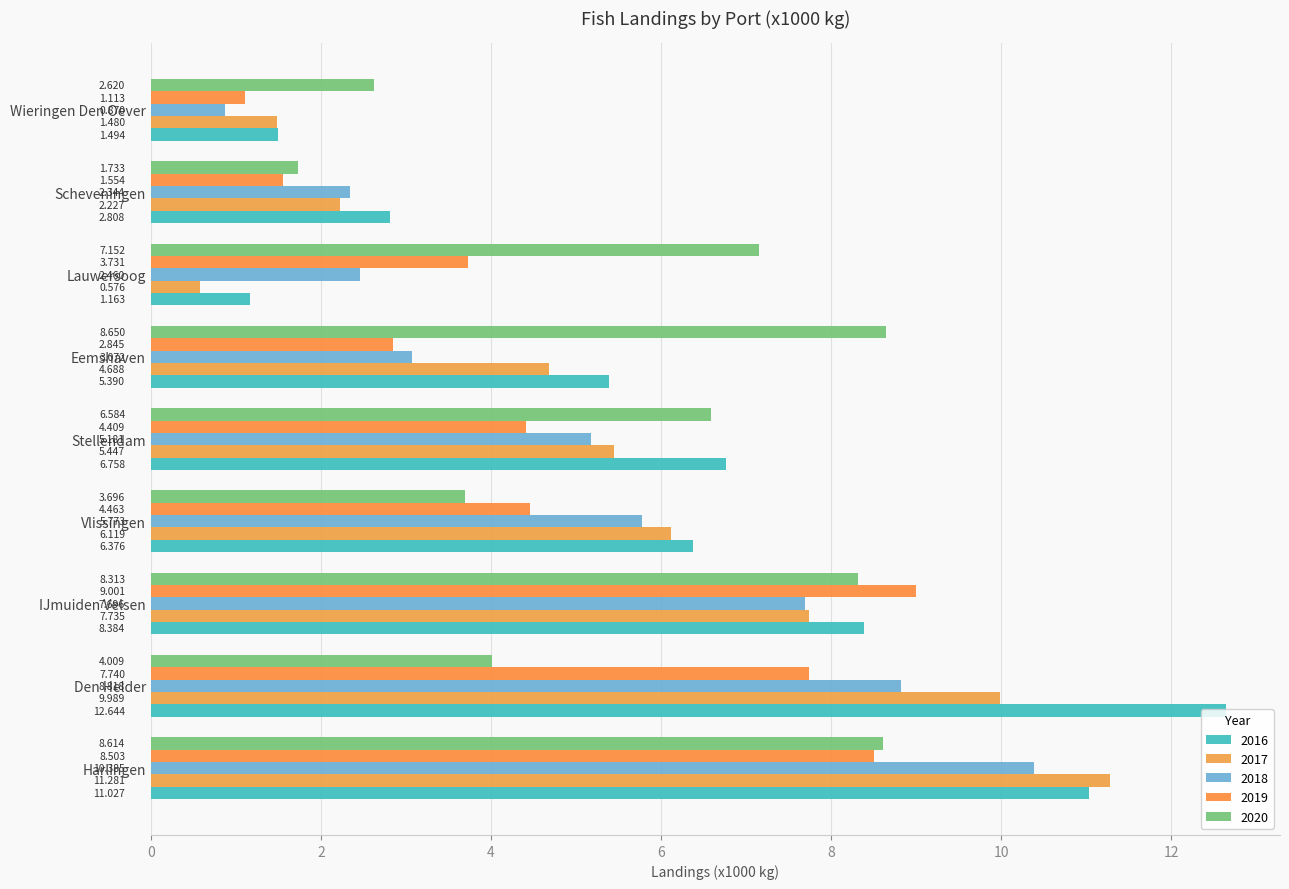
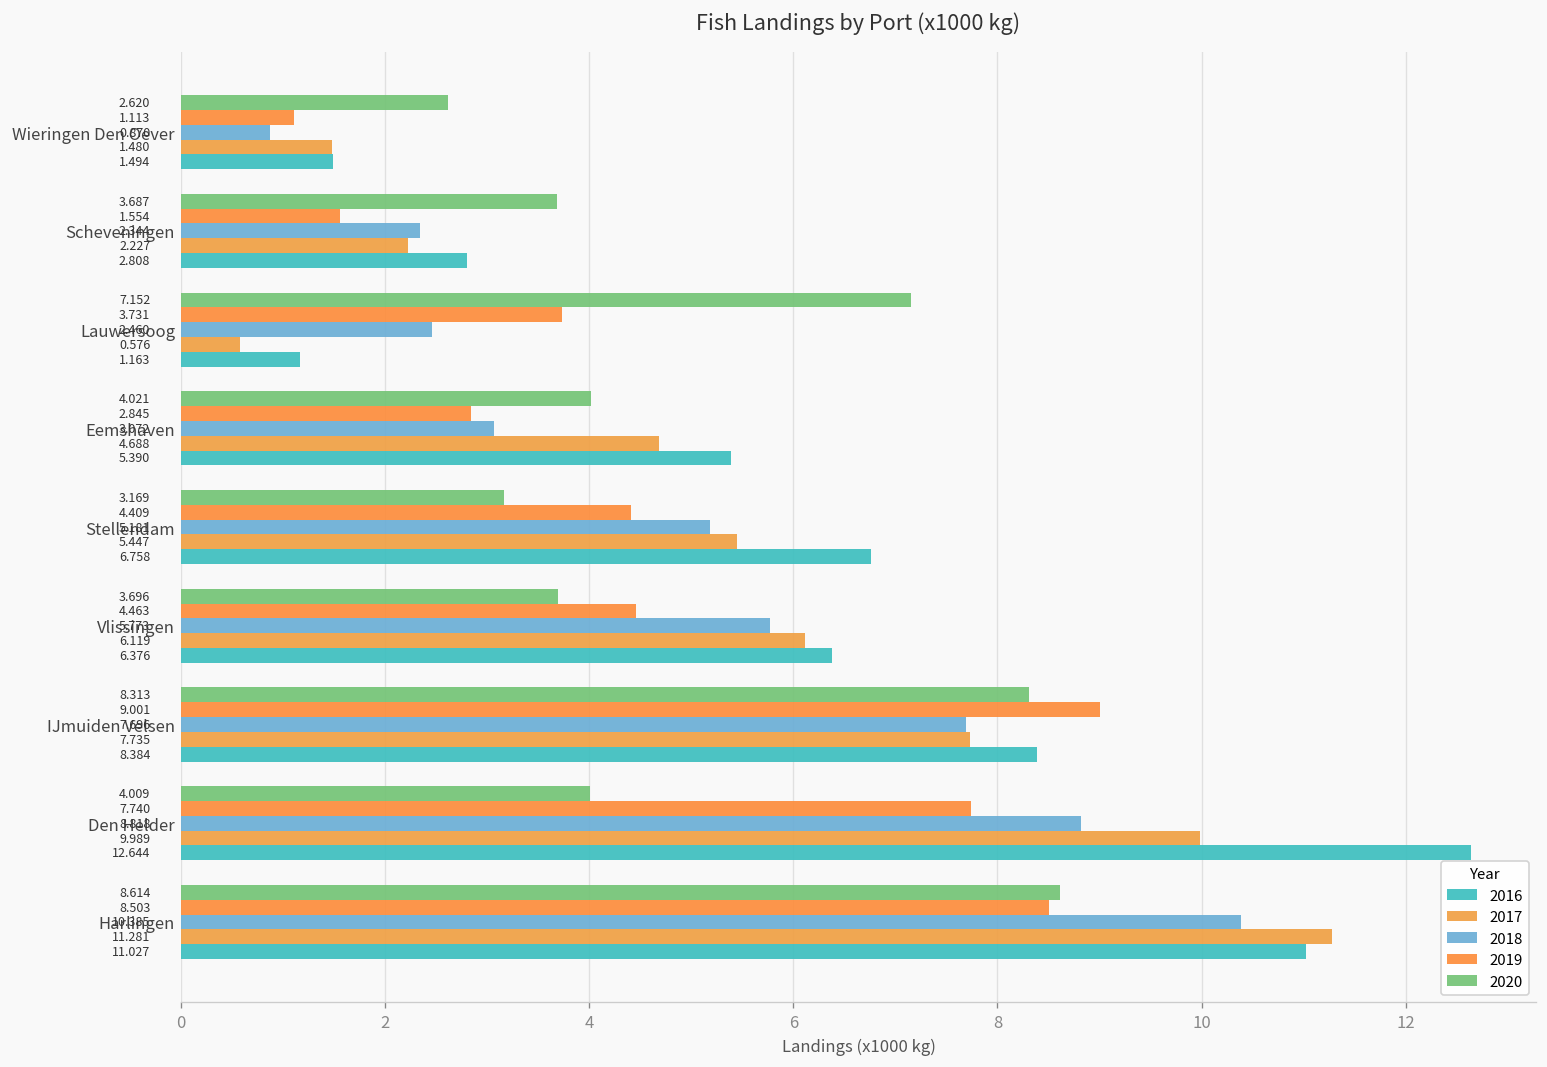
  {
    "2020": {
-     "Scheveningen": 1.733,
-     "Eemshaven": 8.650,
-     "Stellendam": 6.584
+     "Scheveningen": 3.687,
+     "Eemshaven": 4.021,
+     "Stellendam": 3.169
    }
  }
